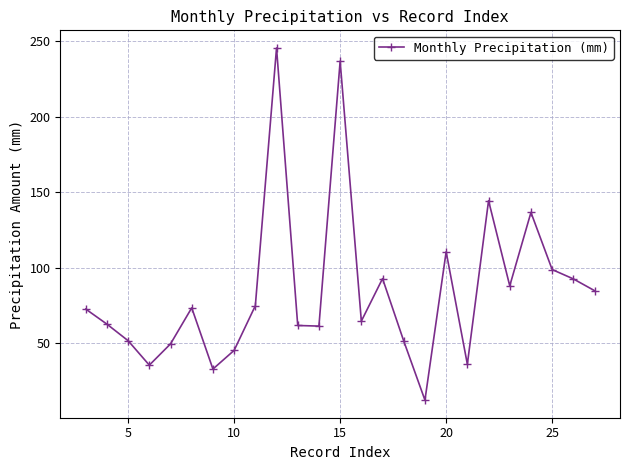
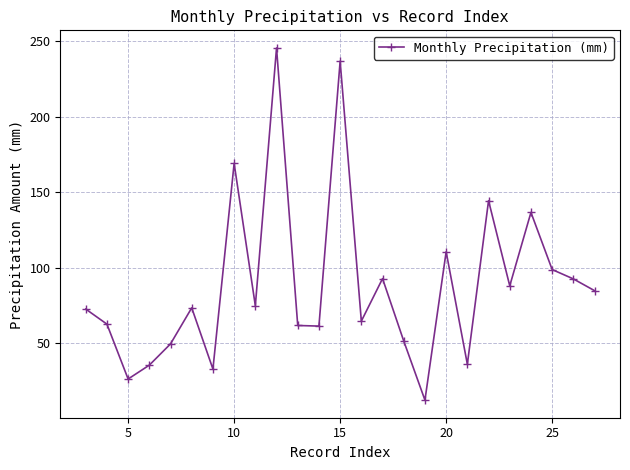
  {
-   "5": 52,
-   "10": 45,
+   "5": 26,
+   "10": 169,
    "15": 237,
    "20": 111,
    "25": 99
  }
